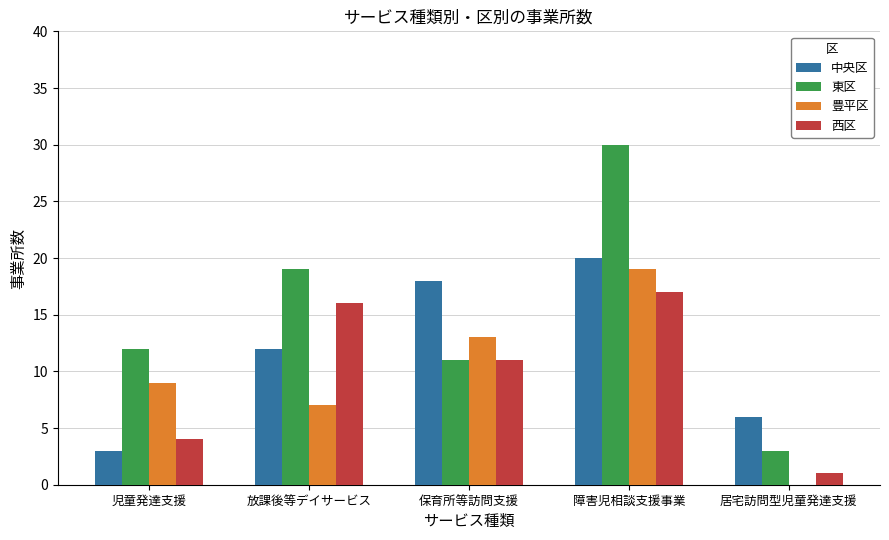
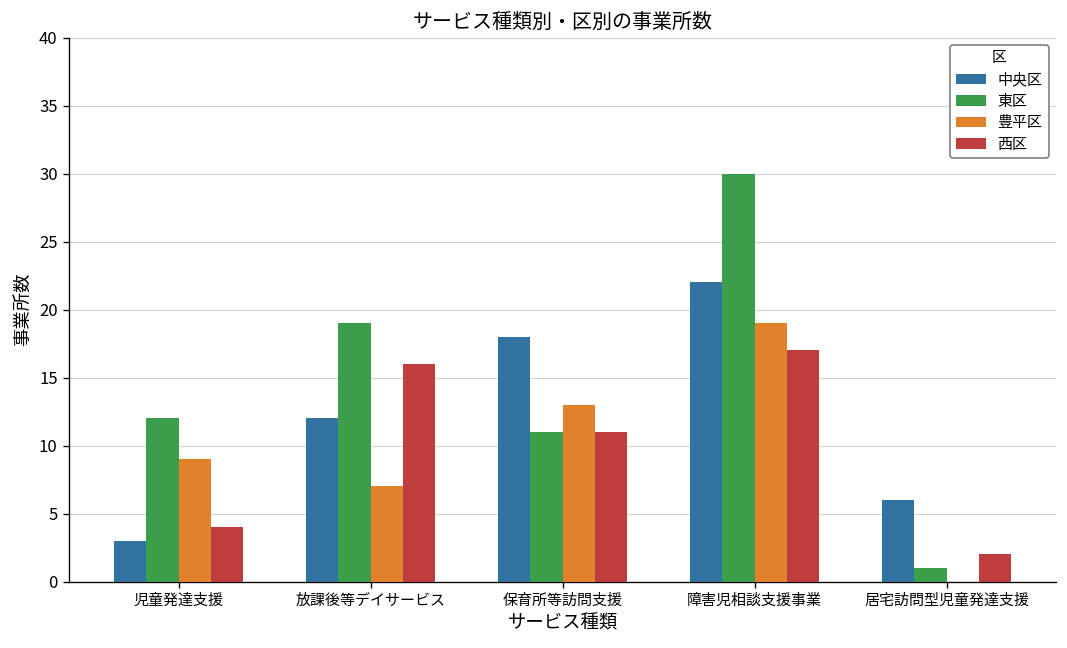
  {
    "中央区": {
      "児童発達支援": 3,
      "放課後等デイサービス": 12,
      "保育所等訪問支援": 18,
-     "障害児相談支援事業": 20,
+     "障害児相談支援事業": 22,
      "居宅訪問型児童発達支援": 6
    },
    "東区": {
      "児童発達支援": 12,
      "放課後等デイサービス": 19,
      "保育所等訪問支援": 11,
      "障害児相談支援事業": 30,
-     "居宅訪問型児童発達支援": 3
+     "居宅訪問型児童発達支援": 1
    },
    "豊平区": {
      "児童発達支援": 9,
      "放課後等デイサービス": 7,
      "保育所等訪問支援": 13,
      "障害児相談支援事業": 19,
      "居宅訪問型児童発達支援": 0
    },
    "西区": {
      "児童発達支援": 4,
      "放課後等デイサービス": 16,
      "保育所等訪問支援": 11,
      "障害児相談支援事業": 17,
-     "居宅訪問型児童発達支援": 1
+     "居宅訪問型児童発達支援": 2
    }
  }
